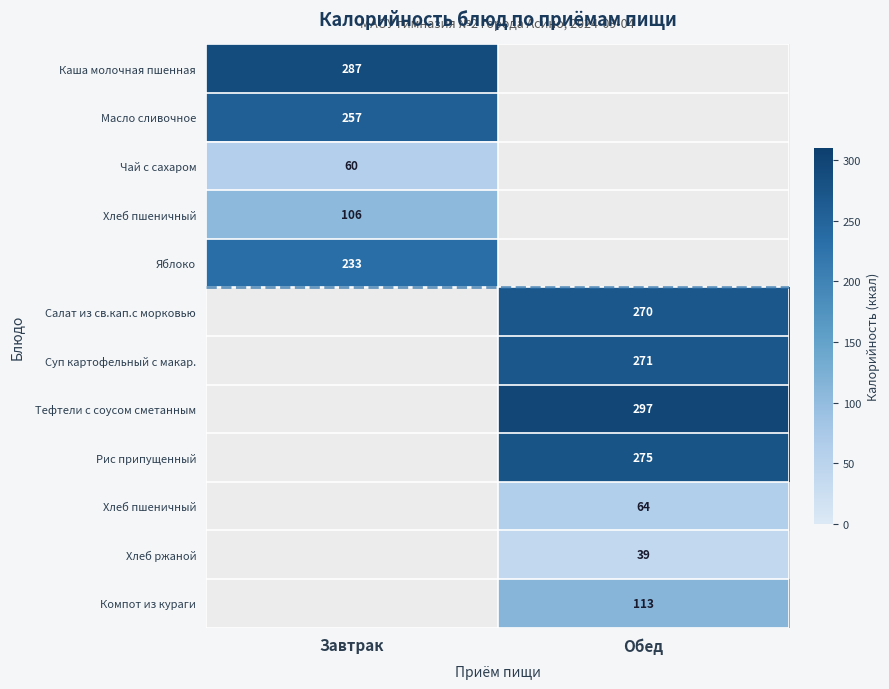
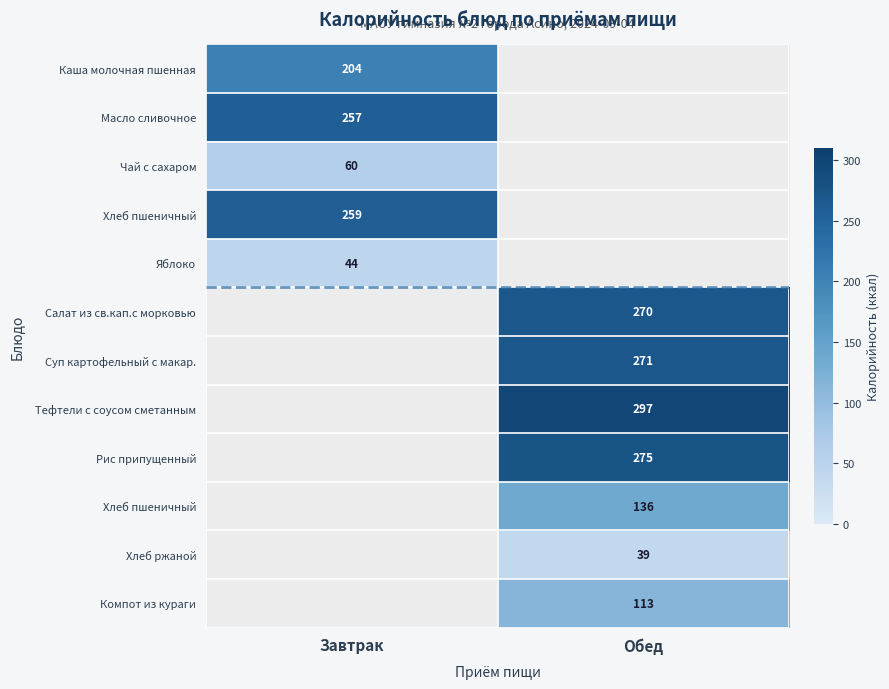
  {
    "Каша молочная пшенная": {
-     "Завтрак": 287
+     "Завтрак": 204
    },
    "Масло сливочное": {
      "Завтрак": 257
    },
    "Чай с сахаром": {
      "Завтрак": 60
    },
    "Хлеб пшеничный": {
-     "Завтрак": 106,
-     "Обед": 64
+     "Завтрак": 259,
+     "Обед": 136
    },
    "Яблоко": {
-     "Завтрак": 233
+     "Завтрак": 44
    },
    "Салат из св.кап.с морковью": {
      "Обед": 270
    },
    "Суп картофельный с макар.": {
      "Обед": 271
    },
    "Тефтели с соусом сметанным": {
      "Обед": 297
    },
    "Рис припущенный": {
      "Обед": 275
    },
    "Хлеб ржаной": {
      "Обед": 39
    },
    "Компот из кураги": {
      "Обед": 113
    }
  }
